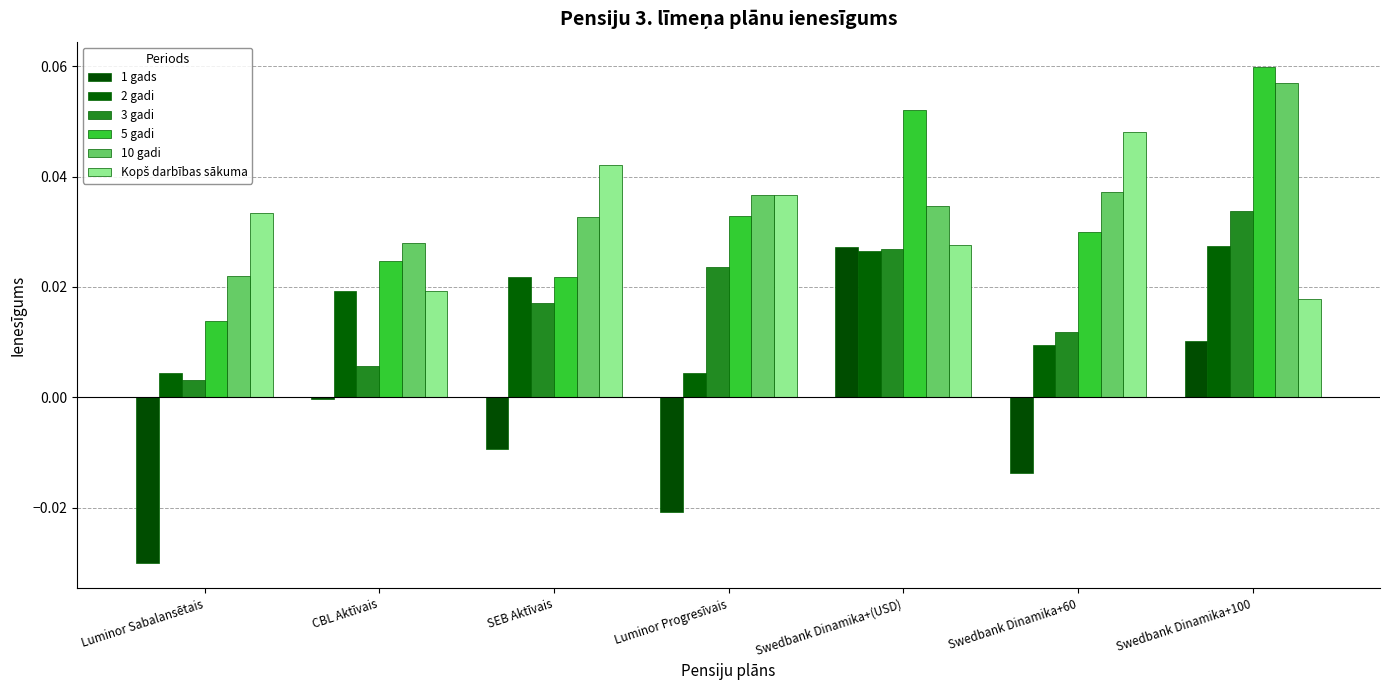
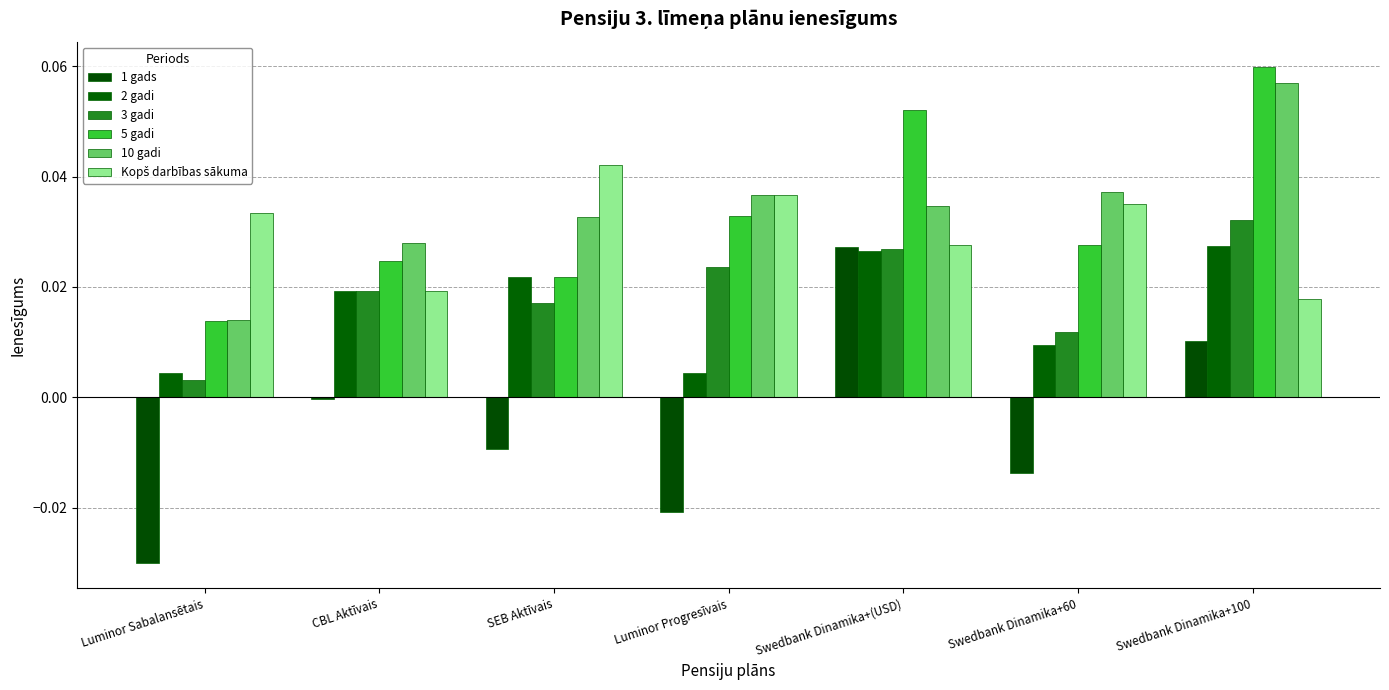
  {
    "3 gadi": {
      "Luminor Sabalansētais": 0.003,
-     "CBL Aktīvais": 0.006,
+     "CBL Aktīvais": 0.019,
      "SEB Aktīvais": 0.017,
      "Luminor Progresīvais": 0.024,
      "Swedbank Dinamika+(USD)": 0.027,
      "Swedbank Dinamika+60": 0.012,
-     "Swedbank Dinamika+100": 0.034
+     "Swedbank Dinamika+100": 0.032
    },
    "5 gadi": {
      "Luminor Sabalansētais": 0.014,
      "CBL Aktīvais": 0.025,
      "SEB Aktīvais": 0.022,
      "Luminor Progresīvais": 0.033,
      "Swedbank Dinamika+(USD)": 0.052,
-     "Swedbank Dinamika+60": 0.030,
+     "Swedbank Dinamika+60": 0.028,
      "Swedbank Dinamika+100": 0.060
    },
    "10 gadi": {
-     "Luminor Sabalansētais": 0.022,
+     "Luminor Sabalansētais": 0.014,
      "CBL Aktīvais": 0.028,
      "SEB Aktīvais": 0.033,
      "Luminor Progresīvais": 0.037,
      "Swedbank Dinamika+(USD)": 0.035,
      "Swedbank Dinamika+60": 0.037,
      "Swedbank Dinamika+100": 0.057
    },
    "Kopš darbības sākuma": {
      "Luminor Sabalansētais": 0.033,
      "CBL Aktīvais": 0.019,
      "SEB Aktīvais": 0.042,
      "Luminor Progresīvais": 0.037,
      "Swedbank Dinamika+(USD)": 0.028,
-     "Swedbank Dinamika+60": 0.048,
+     "Swedbank Dinamika+60": 0.035,
      "Swedbank Dinamika+100": 0.018
    }
  }
